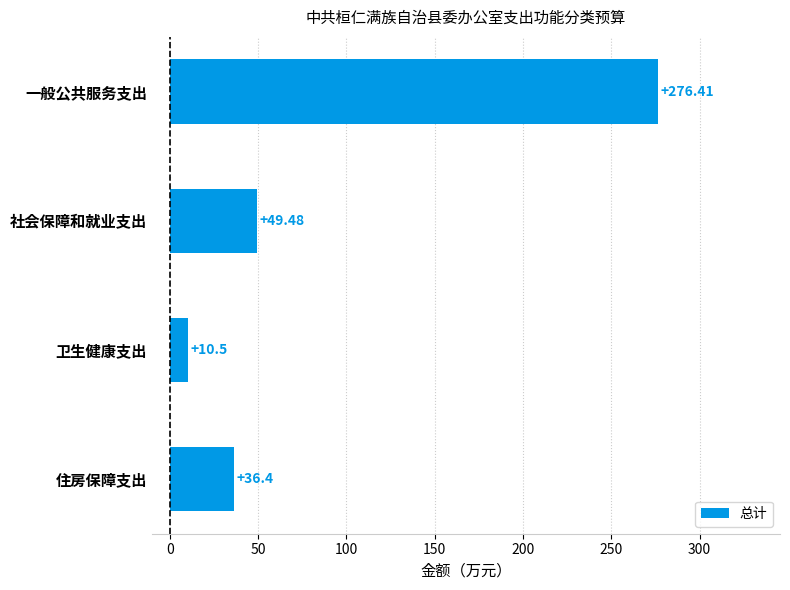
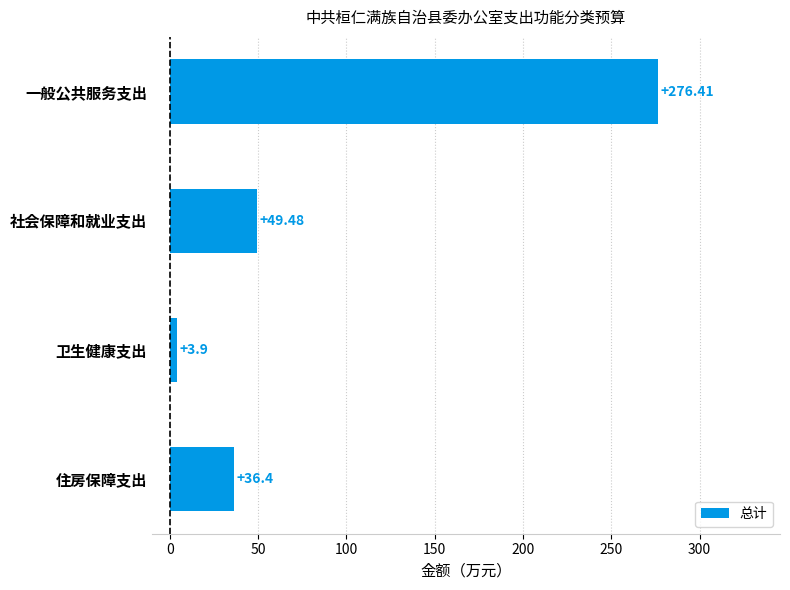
  {
    "一般公共服务支出": "+276.41",
    "社会保障和就业支出": "+49.48",
-   "卫生健康支出": "+10.5",
+   "卫生健康支出": "+3.9",
    "住房保障支出": "+36.4"
  }
